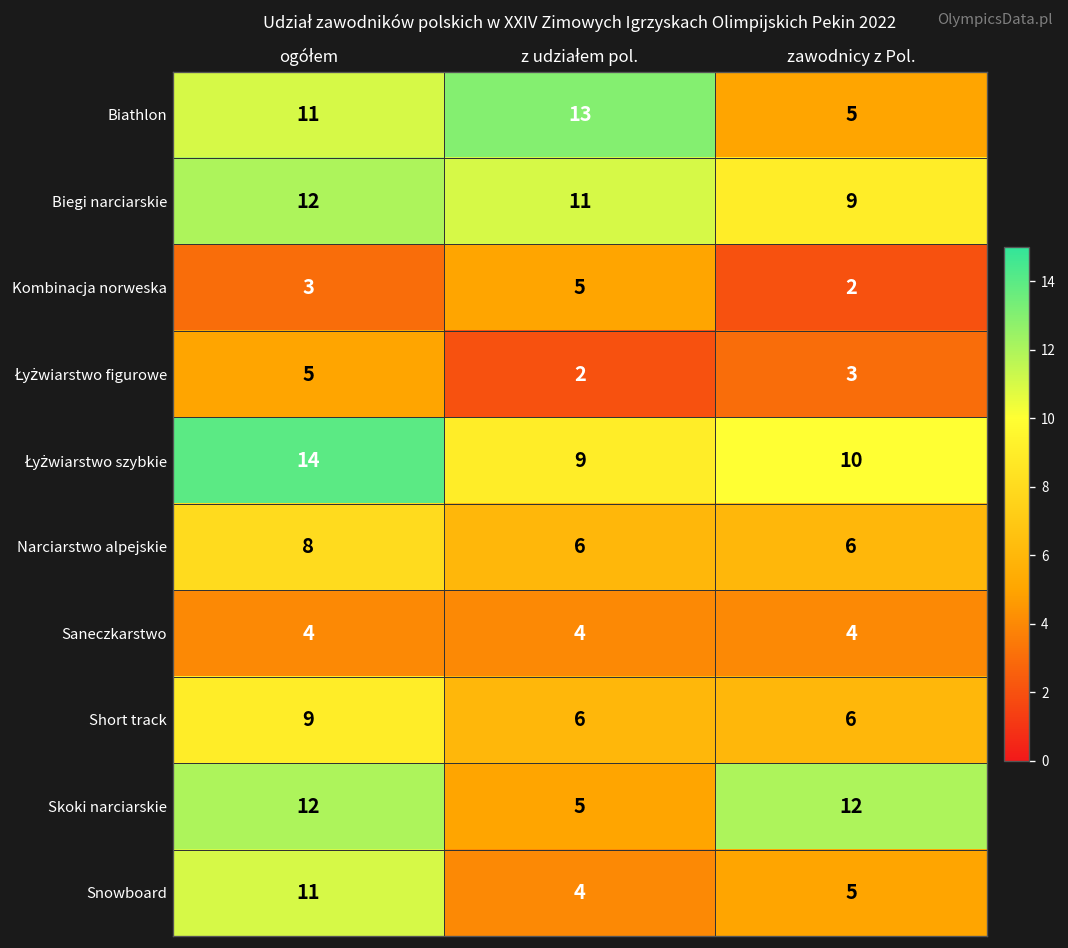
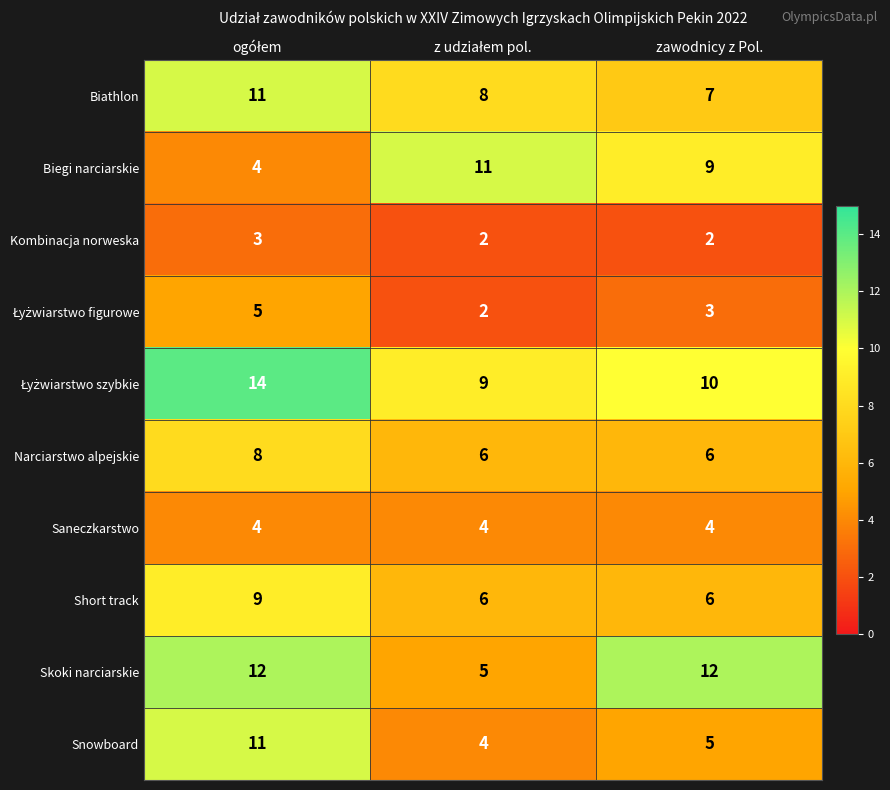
  {
    "Biathlon": {
      "ogółem": 11,
-     "z udziałem pol.": 13,
-     "zawodnicy z Pol.": 5
+     "z udziałem pol.": 8,
+     "zawodnicy z Pol.": 7
    },
    "Biegi narciarskie": {
-     "ogółem": 12,
+     "ogółem": 4,
      "z udziałem pol.": 11,
      "zawodnicy z Pol.": 9
    },
    "Kombinacja norweska": {
      "ogółem": 3,
-     "z udziałem pol.": 5,
+     "z udziałem pol.": 2,
      "zawodnicy z Pol.": 2
    },
    "Łyżwiarstwo figurowe": {
      "ogółem": 5,
      "z udziałem pol.": 2,
      "zawodnicy z Pol.": 3
    },
    "Łyżwiarstwo szybkie": {
      "ogółem": 14,
      "z udziałem pol.": 9,
      "zawodnicy z Pol.": 10
    },
    "Narciarstwo alpejskie": {
      "ogółem": 8,
      "z udziałem pol.": 6,
      "zawodnicy z Pol.": 6
    },
    "Saneczkarstwo": {
      "ogółem": 4,
      "z udziałem pol.": 4,
      "zawodnicy z Pol.": 4
    },
    "Short track": {
      "ogółem": 9,
      "z udziałem pol.": 6,
      "zawodnicy z Pol.": 6
    },
    "Skoki narciarskie": {
      "ogółem": 12,
      "z udziałem pol.": 5,
      "zawodnicy z Pol.": 12
    },
    "Snowboard": {
      "ogółem": 11,
      "z udziałem pol.": 4,
      "zawodnicy z Pol.": 5
    }
  }
